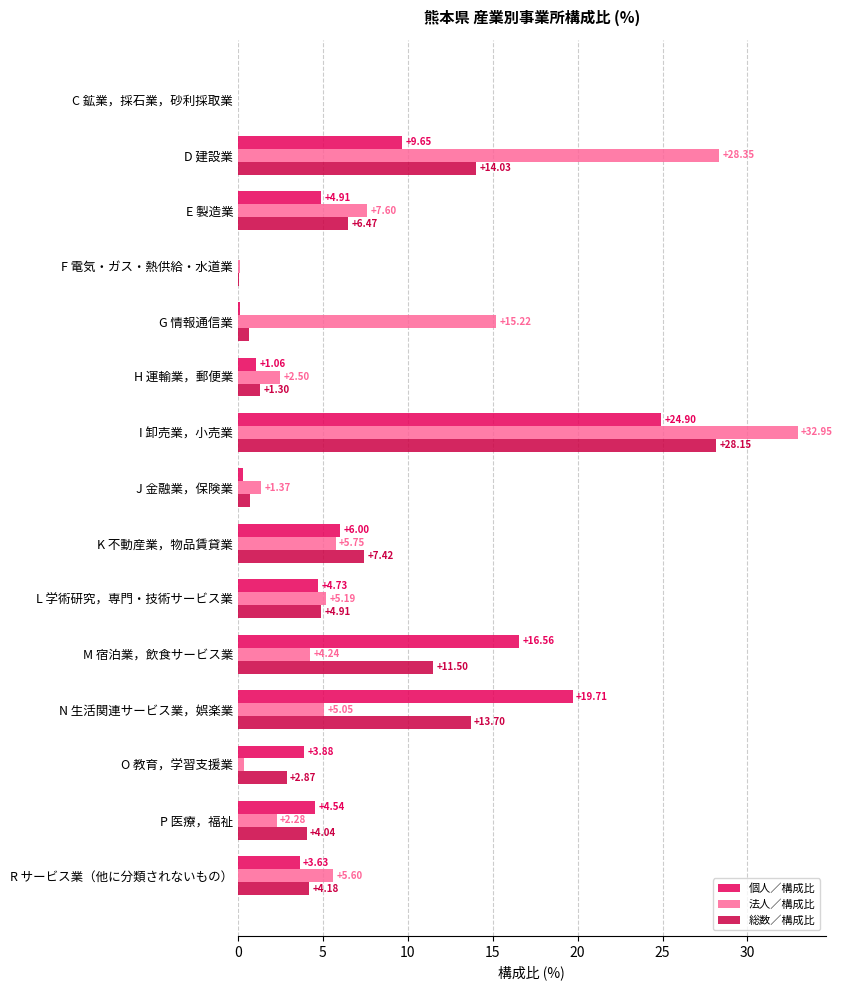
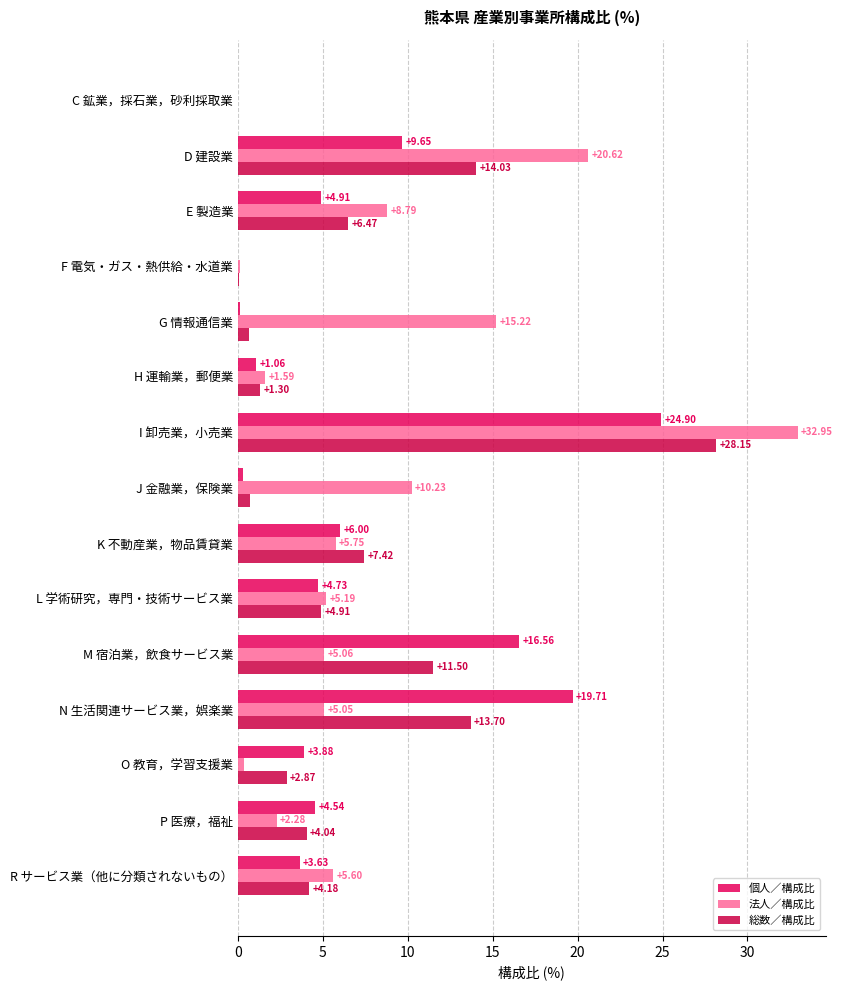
  {
    "法人／構成比": {
-     "D 建設業": "+28.35",
-     "E 製造業": "+7.60",
+     "D 建設業": "+20.62",
+     "E 製造業": "+8.79",
      "G 情報通信業": "+15.22",
-     "H 運輸業，郵便業": "+2.50",
+     "H 運輸業，郵便業": "+1.59",
      "I 卸売業，小売業": "+32.95",
-     "J 金融業，保険業": "+1.37",
+     "J 金融業，保険業": "+10.23",
      "K 不動産業，物品賃貸業": "+5.75",
      "L 学術研究，専門・技術サービス業": "+5.19",
-     "M 宿泊業，飲食サービス業": "+4.24",
+     "M 宿泊業，飲食サービス業": "+5.06",
      "N 生活関連サービス業，娯楽業": "+5.05",
      "P 医療，福祉": "+2.28",
      "R サービス業（他に分類されないもの）": "+5.60"
    }
  }
